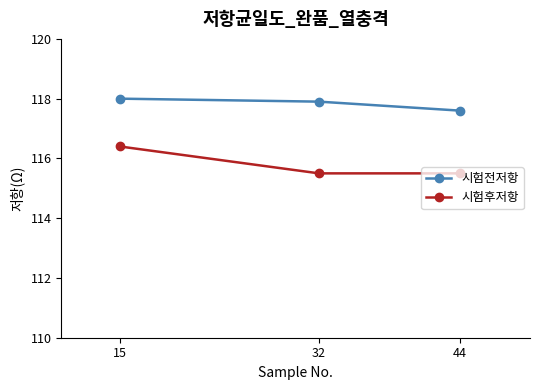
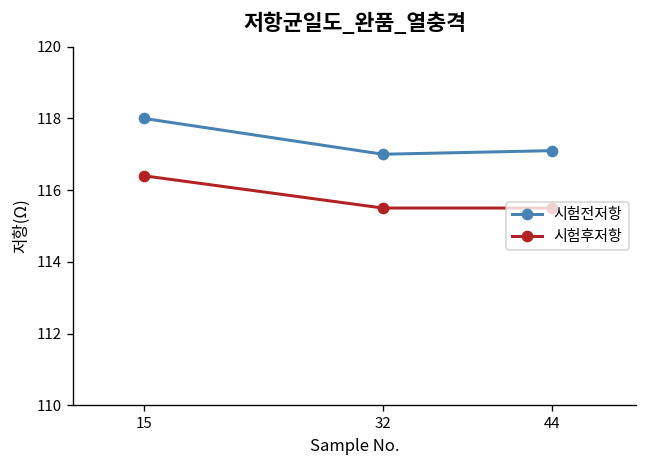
  {
    "시험전저항": {
      "15": 118.0,
-     "32": 117.9,
-     "44": 117.6
+     "32": 117.0,
+     "44": 117.1
    },
    "시험후저항": {
      "15": 116.4,
      "32": 115.5
    }
  }
